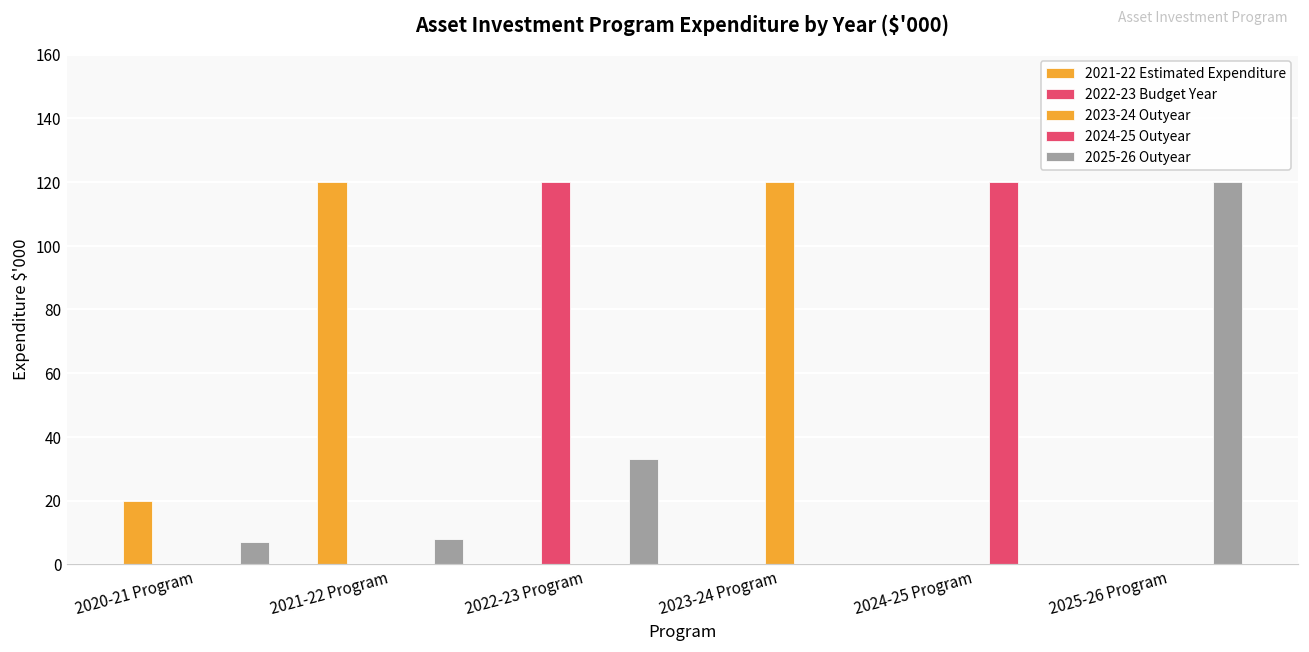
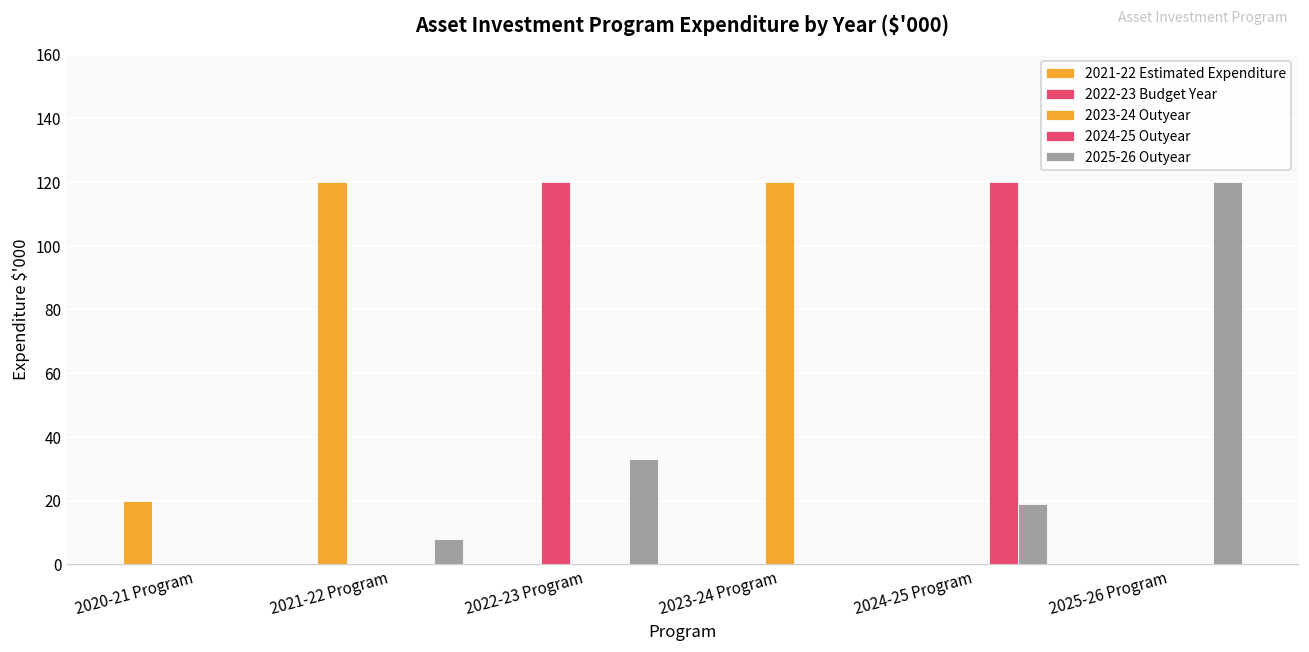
  {
    "2025-26 Outyear": {
-     "2020-21 Program": 7,
+     "2020-21 Program": 0,
      "2021-22 Program": 8,
      "2022-23 Program": 33,
      "2023-24 Program": 0,
-     "2024-25 Program": 0,
+     "2024-25 Program": 19,
      "2025-26 Program": 120
    }
  }
